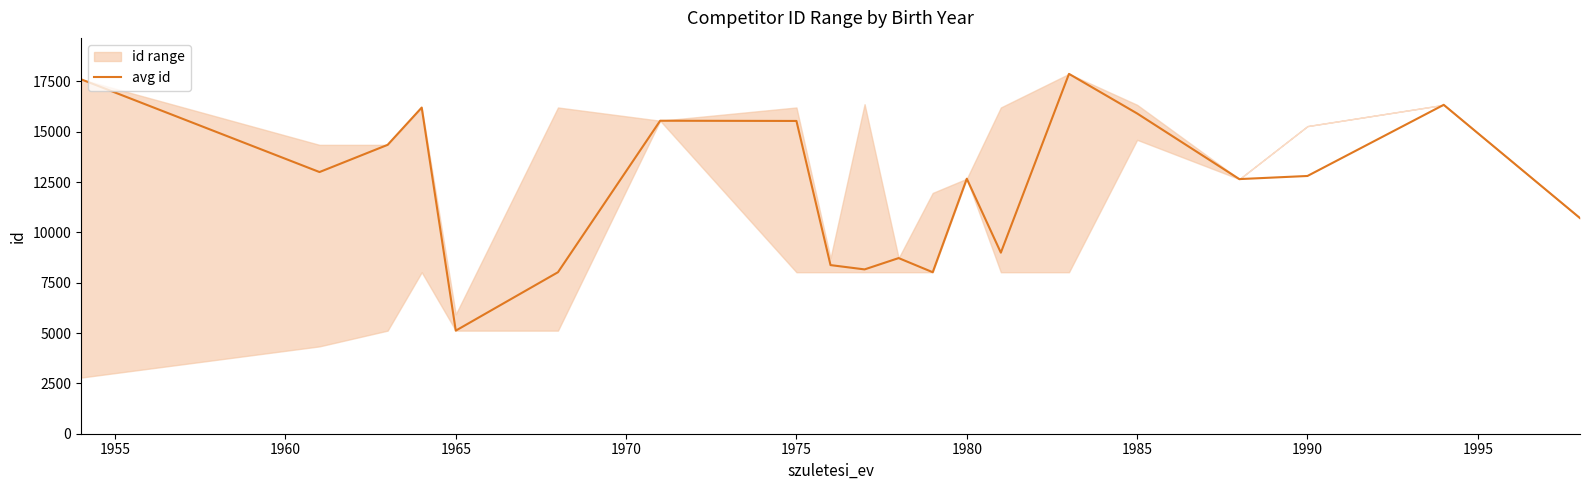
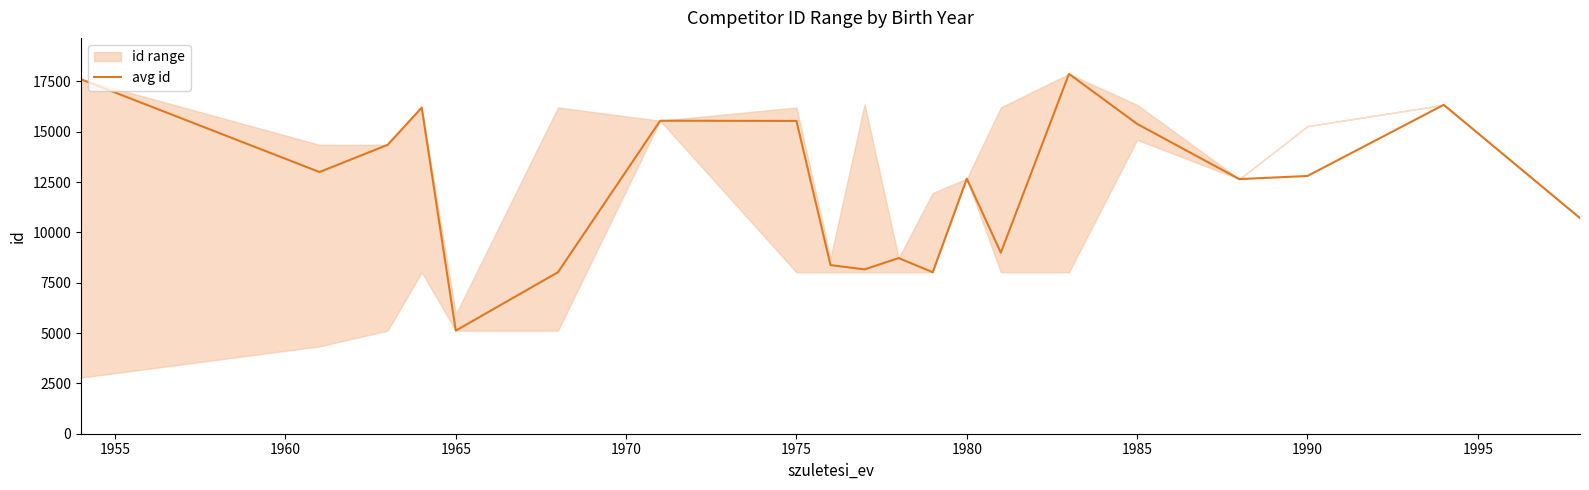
  {
    "avg id": {
      "1965": 5100,
      "1975": 15500,
-     "1985": 15900,
+     "1985": 15400,
      "1990": 12800
    }
  }
